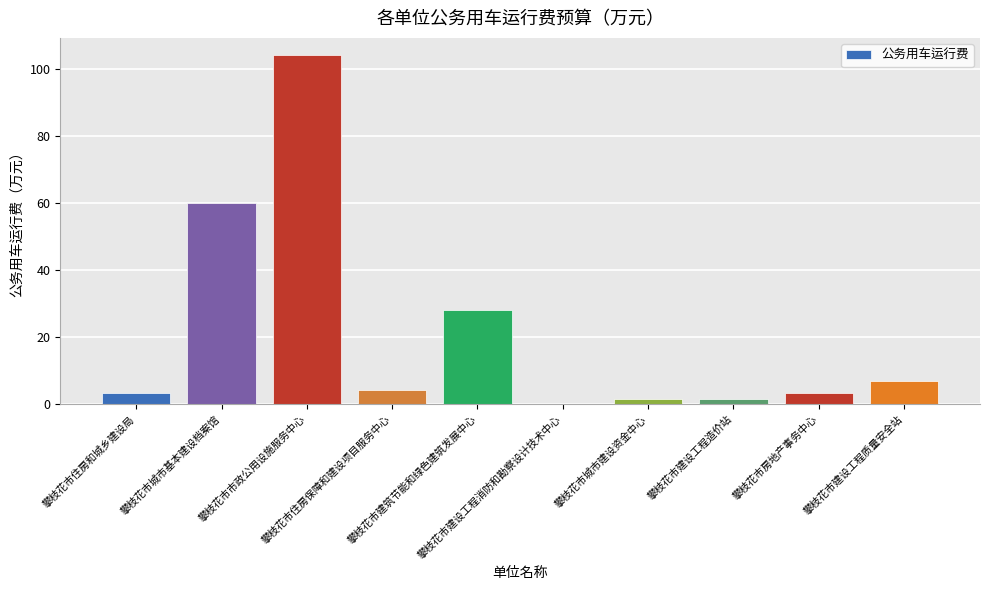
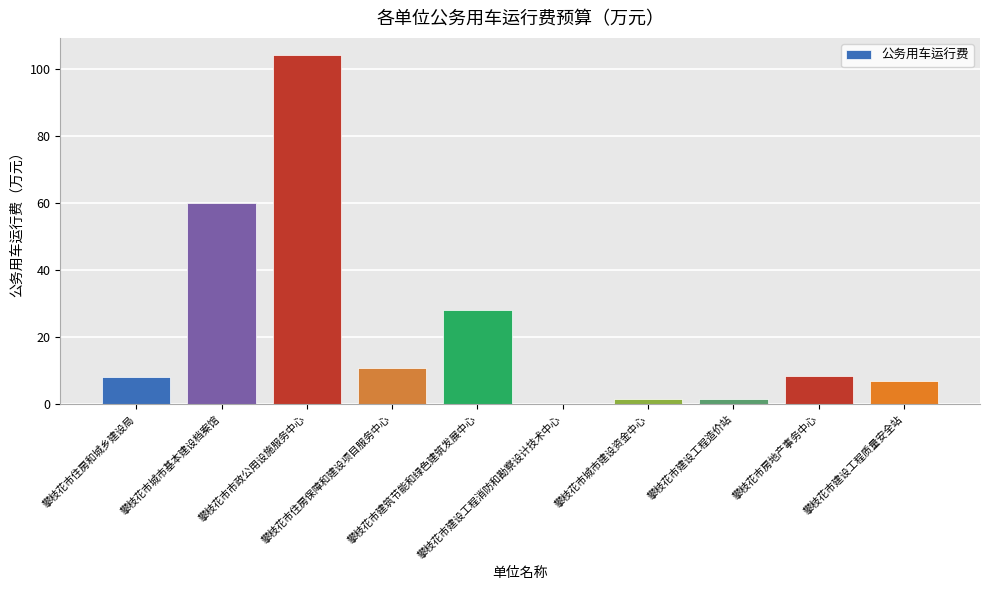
  {
-   "攀枝花市住房和城乡建设局": 3,
+   "攀枝花市住房和城乡建设局": 8,
    "攀枝花市城市基本建设档案馆": 60,
    "攀枝花市市政公用设施服务中心": 104,
-   "攀枝花市住房保障和建设项目服务中心": 4,
+   "攀枝花市住房保障和建设项目服务中心": 11,
    "攀枝花市建筑节能和绿色建筑发展中心": 28,
    "攀枝花市建设工程消防和勘察设计技术中心": 0,
    "攀枝花市城市建设资金中心": 2,
    "攀枝花市建设工程造价站": 2,
-   "攀枝花市房地产事务中心": 3,
+   "攀枝花市房地产事务中心": 8,
    "攀枝花市建设工程质量安全站": 7
  }
